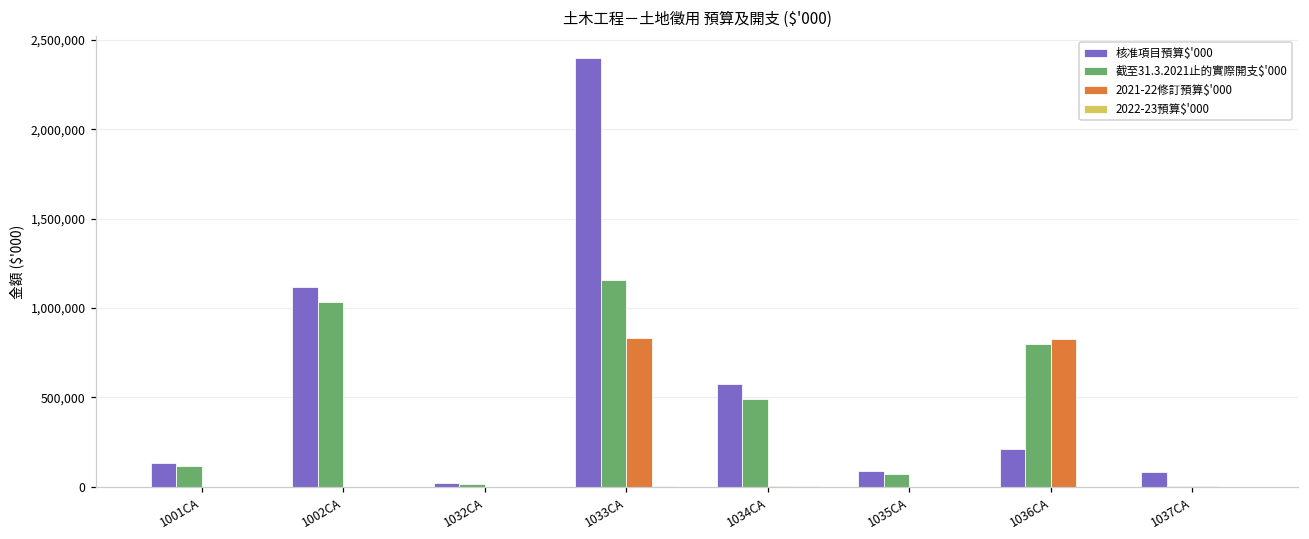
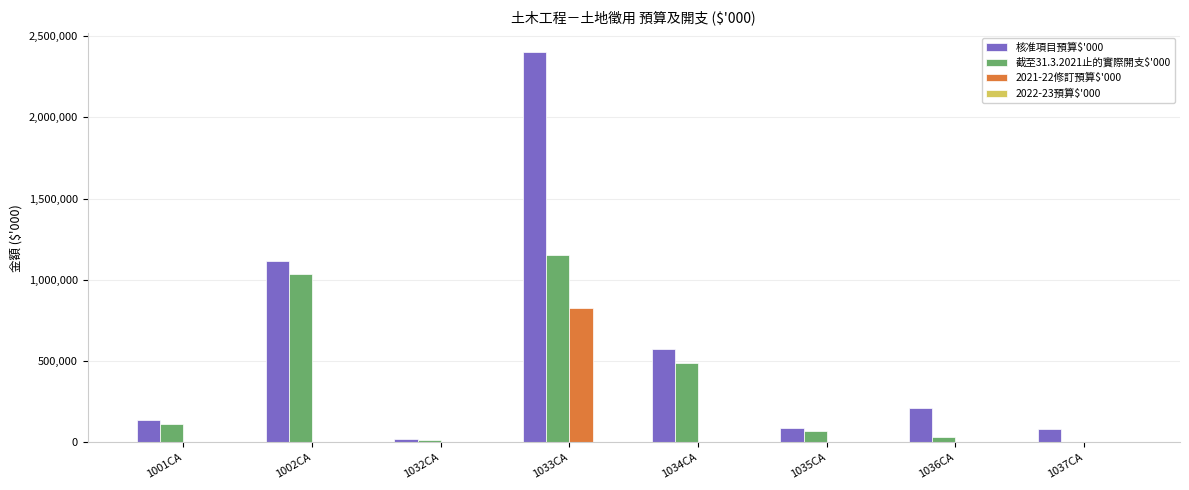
  {
    "核准項目預算$'000": {
      "1001CA": "140,000",
      "1002CA": "1,120,000",
      "1032CA": "20,000",
      "1033CA": "2,400,000",
      "1034CA": "570,000",
      "1035CA": "90,000",
      "1036CA": "210,000",
      "1037CA": "80,000"
    },
    "截至31.3.2021止的實際開支$'000": {
      "1001CA": "110,000",
      "1002CA": "1,040,000",
      "1032CA": "20,000",
      "1033CA": "1,160,000",
      "1034CA": "490,000",
      "1035CA": "70,000",
-     "1036CA": "800,000"
+     "1036CA": "30,000"
    },
    "2021-22修訂預算$'000": {
      "1033CA": "830,000",
-     "1036CA": "830,000"
+     "1036CA": "0"
    }
  }
